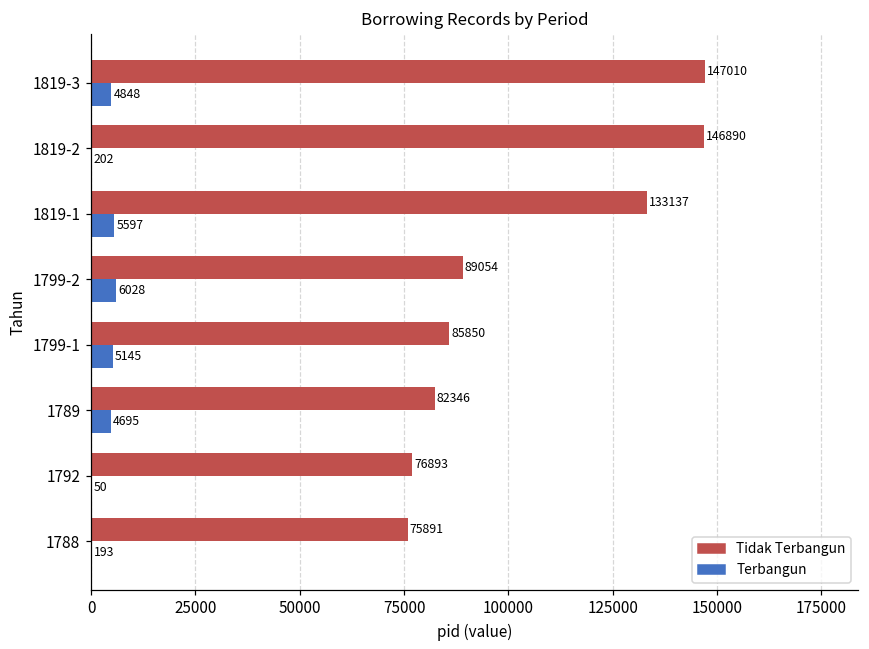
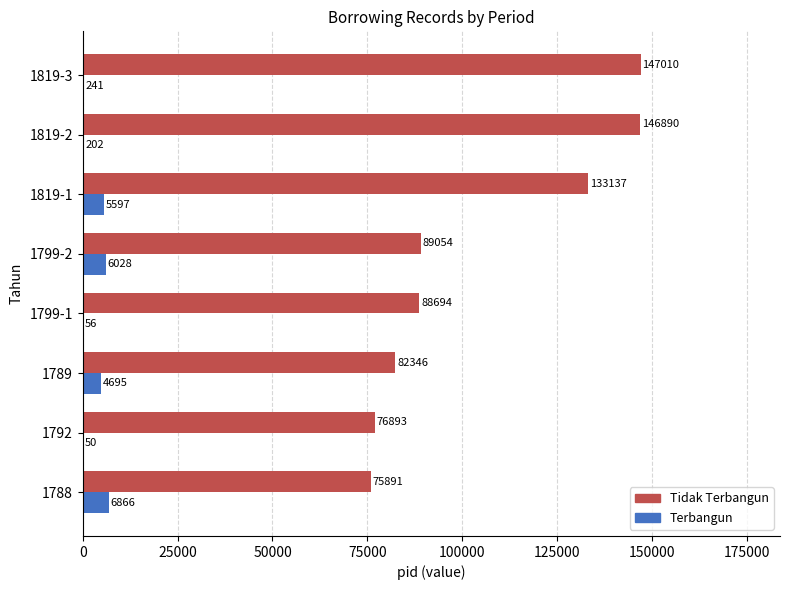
  {
    "Tidak Terbangun": {
      "1819-3": 147010,
      "1819-2": 146890,
      "1819-1": 133137,
      "1799-2": 89054,
-     "1799-1": 85850,
+     "1799-1": 88694,
      "1789": 82346,
      "1792": 76893,
      "1788": 75891
    },
    "Terbangun": {
-     "1819-3": 4848,
+     "1819-3": 241,
      "1819-2": 202,
      "1819-1": 5597,
      "1799-2": 6028,
-     "1799-1": 5145,
+     "1799-1": 56,
      "1789": 4695,
      "1792": 50,
-     "1788": 193
+     "1788": 6866
    }
  }
